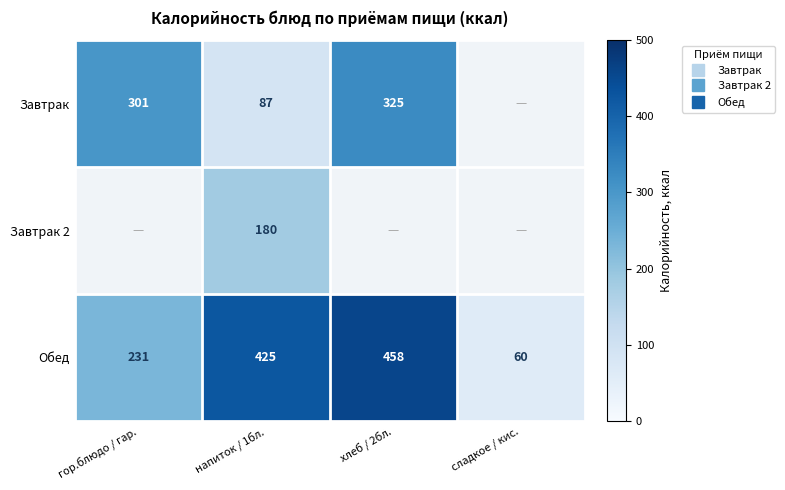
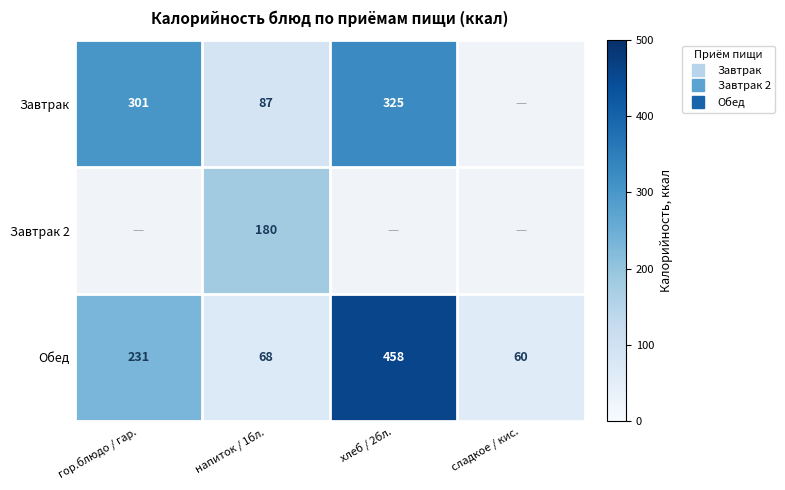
  {
    "Завтрак": {
      "гор.блюдо / гар.": 301,
      "напиток / 1бл.": 87,
      "хлеб / 2бл.": 325
    },
    "Завтрак 2": {
      "напиток / 1бл.": 180
    },
    "Обед": {
      "гор.блюдо / гар.": 231,
-     "напиток / 1бл.": 425,
+     "напиток / 1бл.": 68,
      "хлеб / 2бл.": 458,
      "сладкое / кис.": 60
    }
  }
